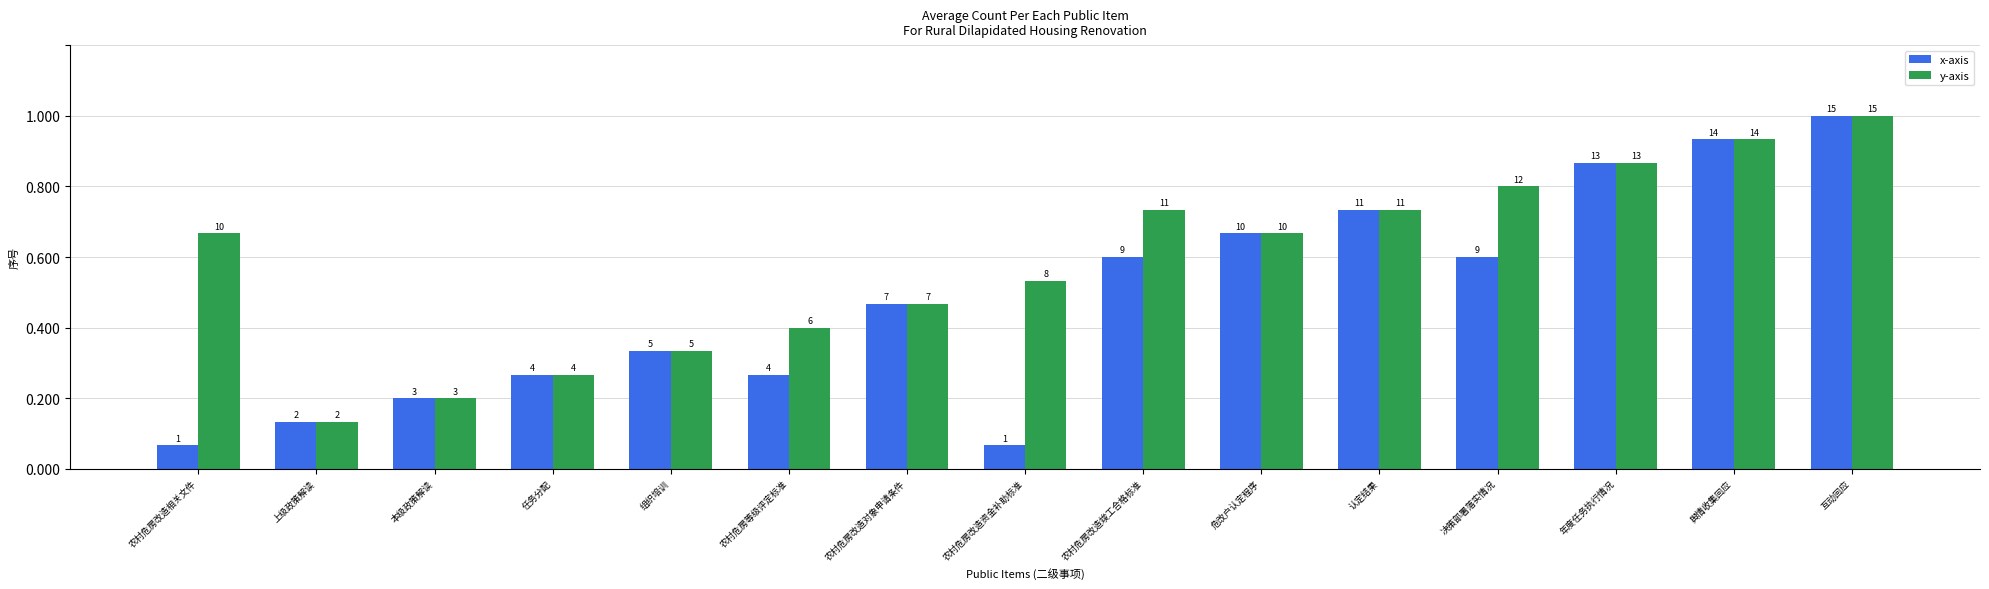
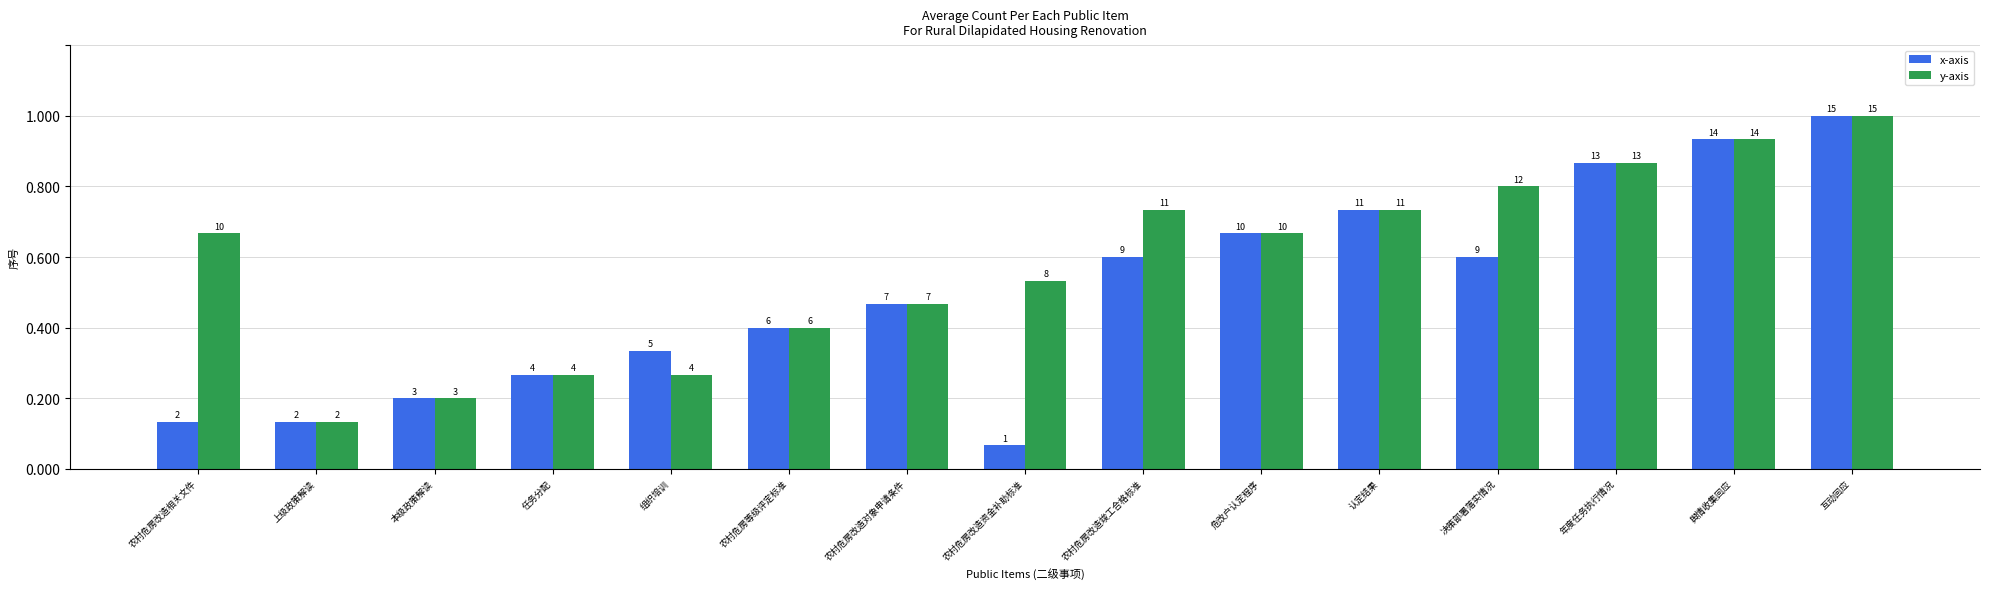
  {
    "x-axis": {
-     "农村危房改造相关文件": 1,
+     "农村危房改造相关文件": 2,
      "上级政策解读": 2,
      "本级政策解读": 3,
      "任务分配": 4,
      "组织培训": 5,
-     "农村危房等级评定标准": 4,
+     "农村危房等级评定标准": 6,
      "农村危房改造对象申请条件": 7,
      "农村危房改造资金补助标准": 1,
      "农村危房改造竣工合格标准": 9,
      "危改户认定程序": 10,
      "认定结果": 11,
      "决策部署落实情况": 9,
      "年度任务执行情况": 13,
      "舆情收集回应": 14,
      "互动回应": 15
    },
    "y-axis": {
      "农村危房改造相关文件": 10,
      "上级政策解读": 2,
      "本级政策解读": 3,
      "任务分配": 4,
-     "组织培训": 5,
+     "组织培训": 4,
      "农村危房等级评定标准": 6,
      "农村危房改造对象申请条件": 7,
      "农村危房改造资金补助标准": 8,
      "农村危房改造竣工合格标准": 11,
      "危改户认定程序": 10,
      "认定结果": 11,
      "决策部署落实情况": 12,
      "年度任务执行情况": 13,
      "舆情收集回应": 14,
      "互动回应": 15
    }
  }
